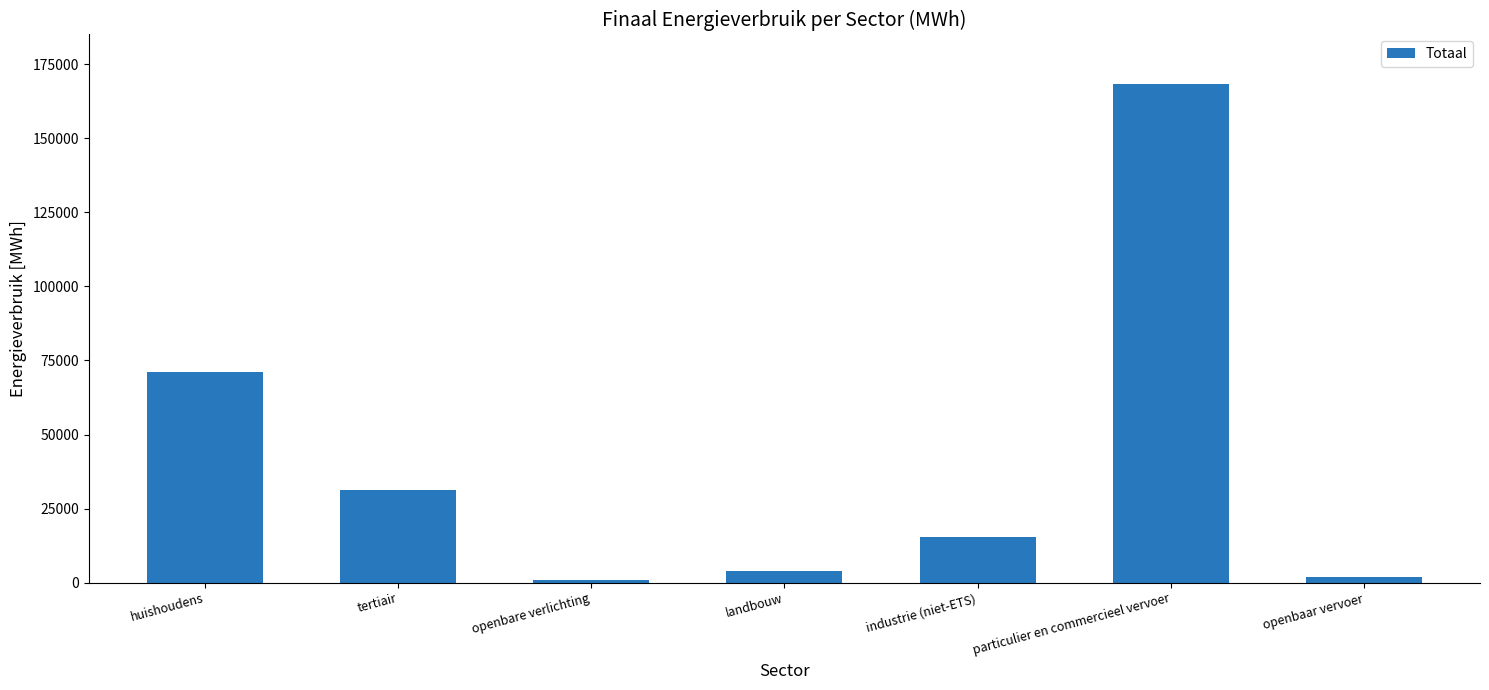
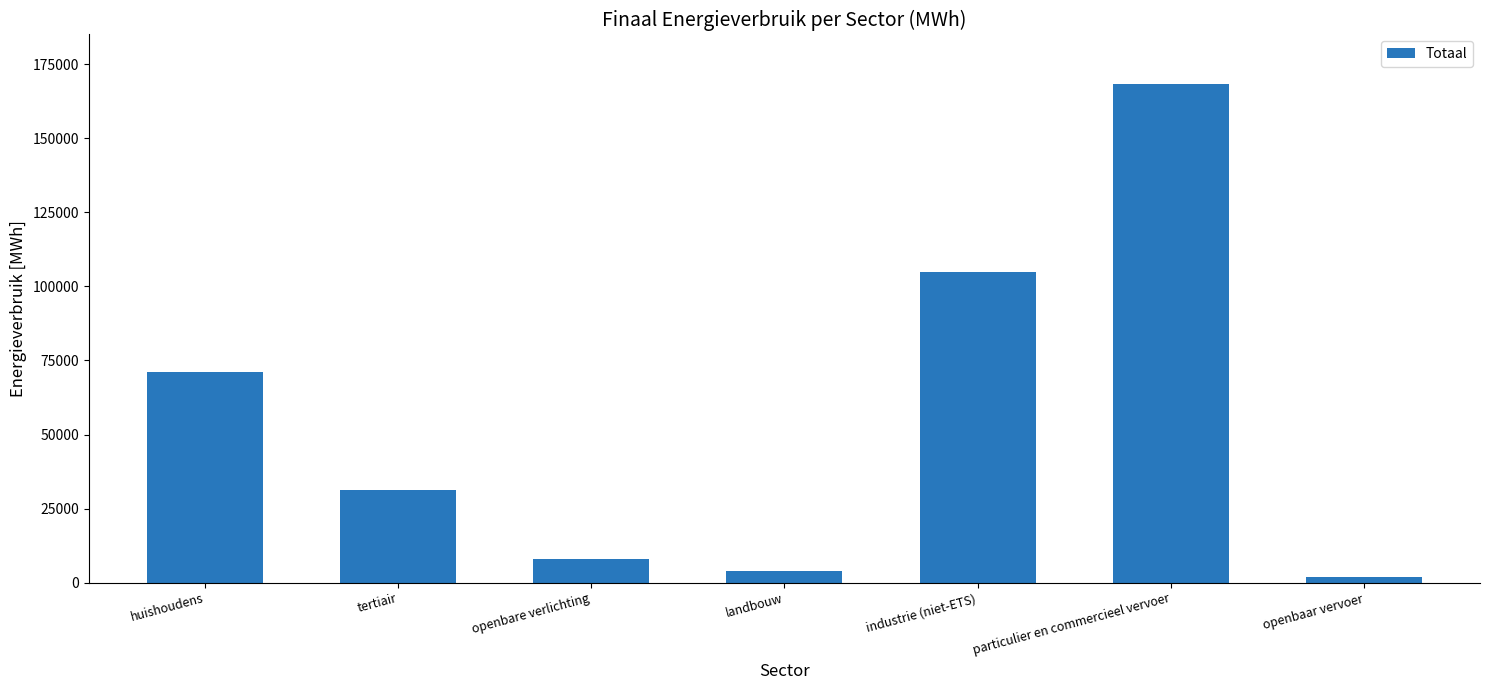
  {
    "huishoudens": 71000,
    "tertiair": 31000,
-   "openbare verlichting": 1000,
+   "openbare verlichting": 8000,
    "landbouw": 4000,
-   "industrie (niet-ETS)": 16000,
+   "industrie (niet-ETS)": 105000,
    "particulier en commercieel vervoer": 168000,
    "openbaar vervoer": 2000
  }
